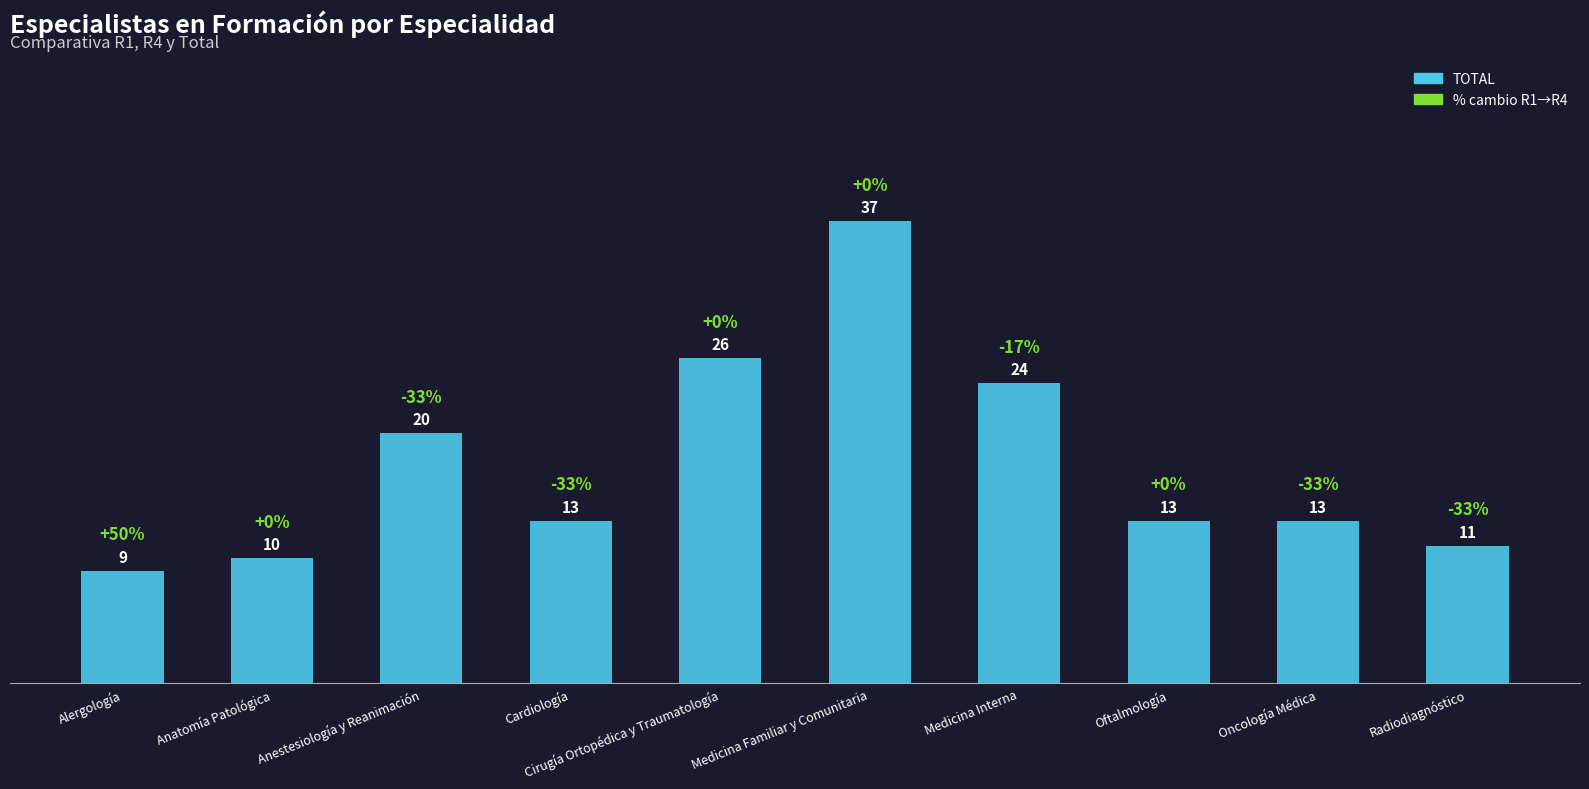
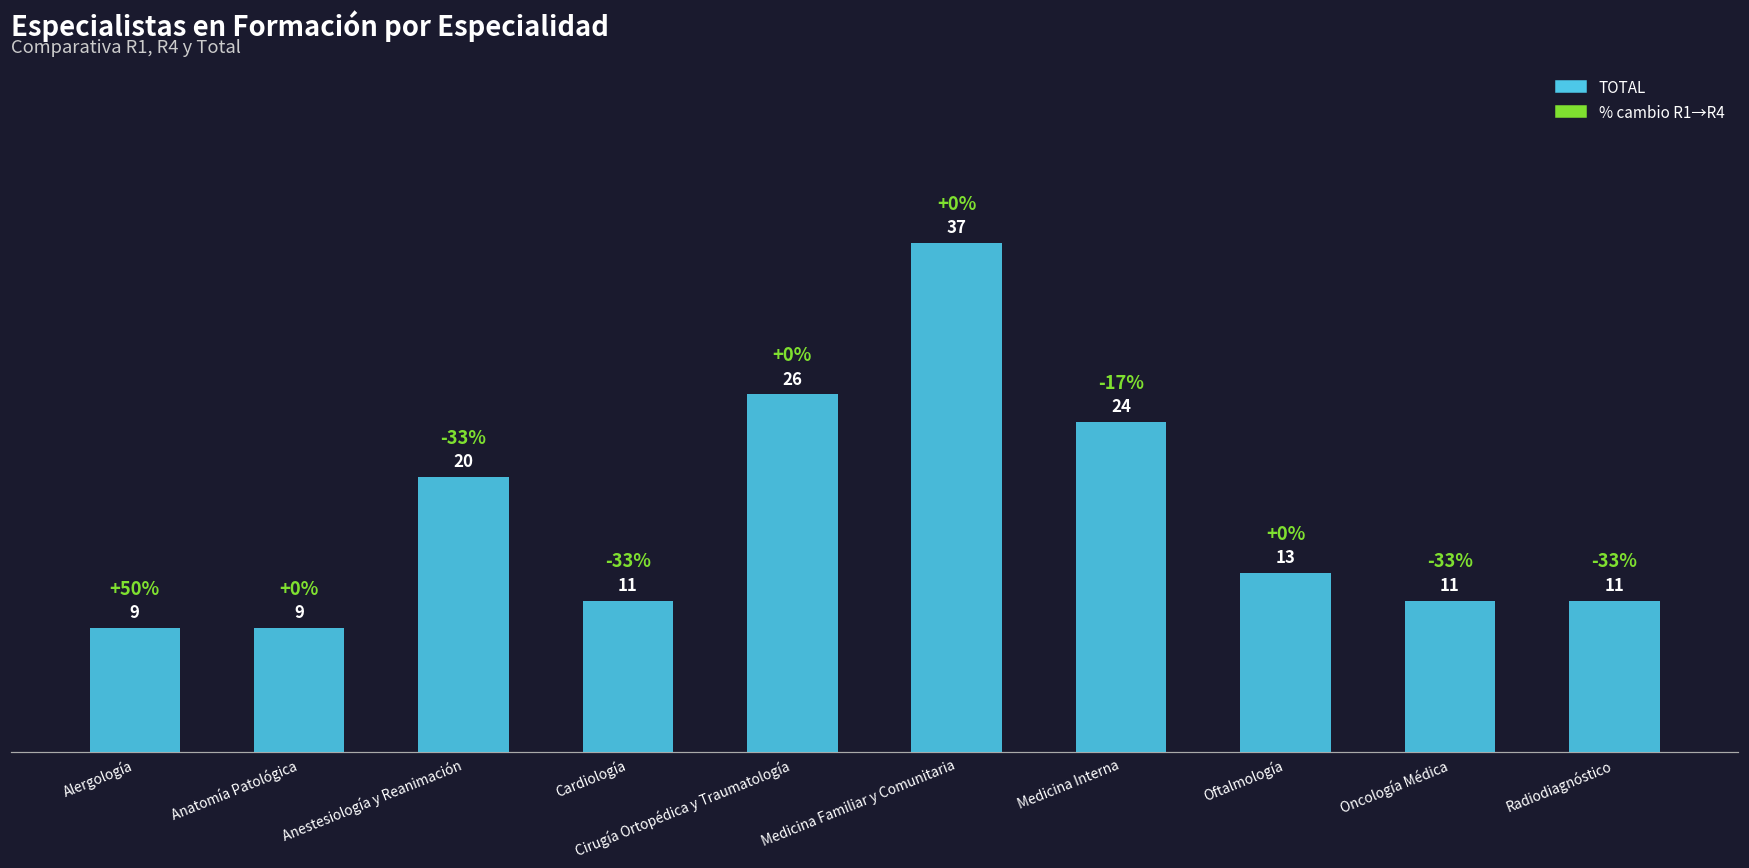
  {
    "Alergología": 9,
-   "Anatomía Patológica": 10,
+   "Anatomía Patológica": 9,
    "Anestesiología y Reanimación": 20,
-   "Cardiología": 13,
+   "Cardiología": 11,
    "Cirugía Ortopédica y Traumatología": 26,
    "Medicina Familiar y Comunitaria": 37,
    "Medicina Interna": 24,
    "Oftalmología": 13,
-   "Oncología Médica": 13,
+   "Oncología Médica": 11,
    "Radiodiagnóstico": 11
  }
